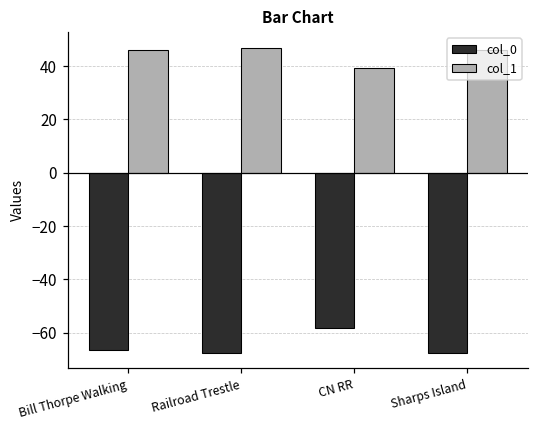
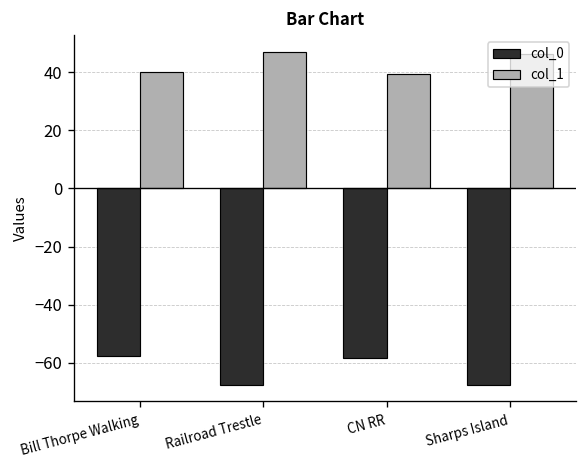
  {
    "col_0": {
-     "Bill Thorpe Walking": -67,
+     "Bill Thorpe Walking": -58,
      "Railroad Trestle": -68,
      "CN RR": -58,
      "Sharps Island": -68
    },
    "col_1": {
-     "Bill Thorpe Walking": 46,
+     "Bill Thorpe Walking": 40,
      "Railroad Trestle": 47,
      "CN RR": 39
    }
  }
